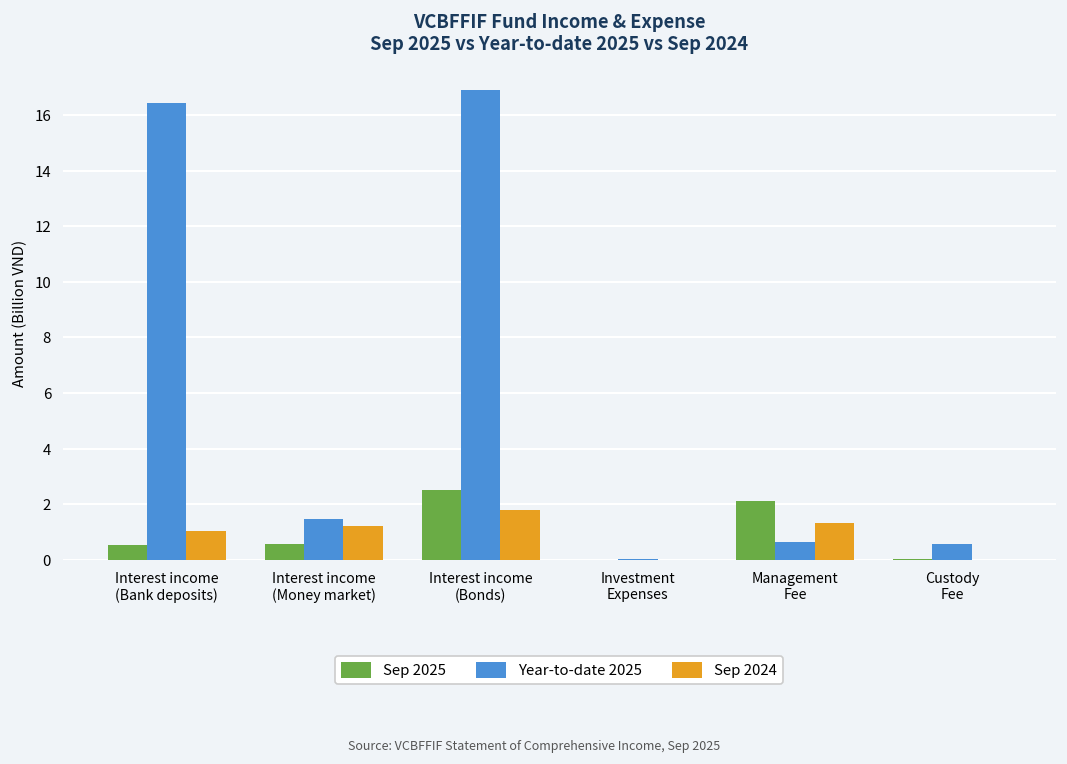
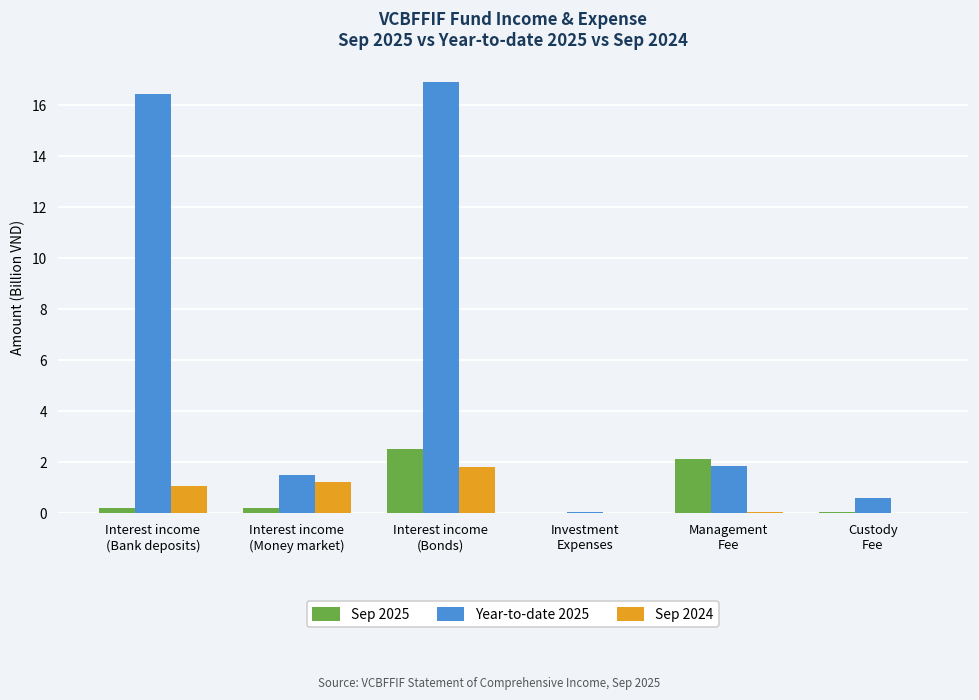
  {
    "Sep 2025": {
-     "Interest income (Bank deposits)": 0.5,
-     "Interest income (Money market)": 0.6,
+     "Interest income (Bank deposits)": 0.2,
+     "Interest income (Money market)": 0.2,
      "Interest income (Bonds)": 2.5,
      "Management Fee": 2.1
    },
    "Year-to-date 2025": {
      "Interest income (Bank deposits)": 16.4,
      "Interest income (Money market)": 1.5,
      "Interest income (Bonds)": 16.9,
-     "Management Fee": 0.7,
+     "Management Fee": 1.8,
      "Custody Fee": 0.6
    },
    "Sep 2024": {
      "Interest income (Bank deposits)": 1.0,
      "Interest income (Money market)": 1.2,
      "Interest income (Bonds)": 1.8,
-     "Management Fee": 1.3
+     "Management Fee": 0.1
    }
  }
